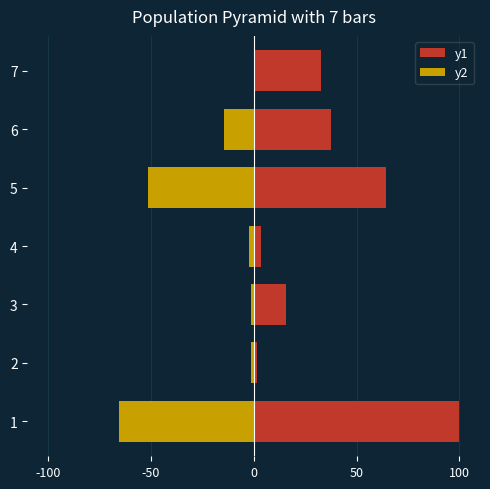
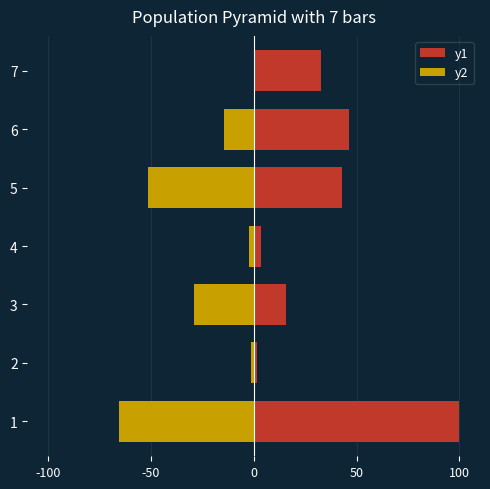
  {
    "y1": {
      "7": 33,
-     "6": 38,
-     "5": 64,
+     "6": 46,
+     "5": 43,
      "4": 3,
      "3": 16,
      "2": 2,
      "1": 100
    },
    "y2": {
      "7": 0,
      "6": -15,
      "5": -52,
      "4": -2,
-     "3": -1,
+     "3": -29,
      "2": -1,
      "1": -65
    }
  }
